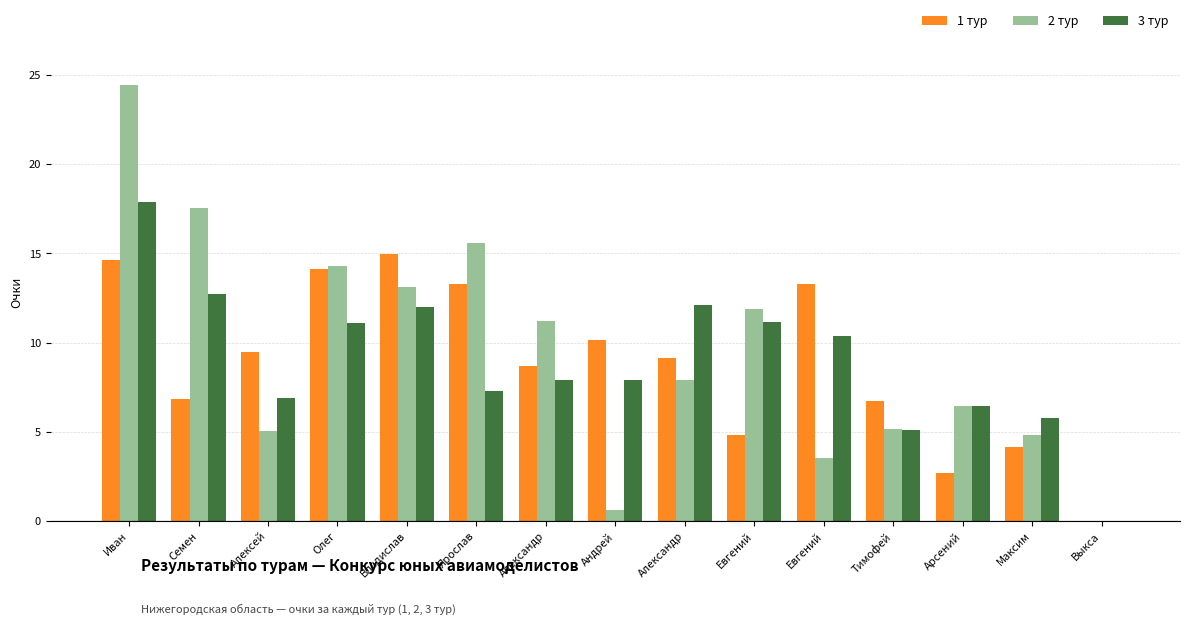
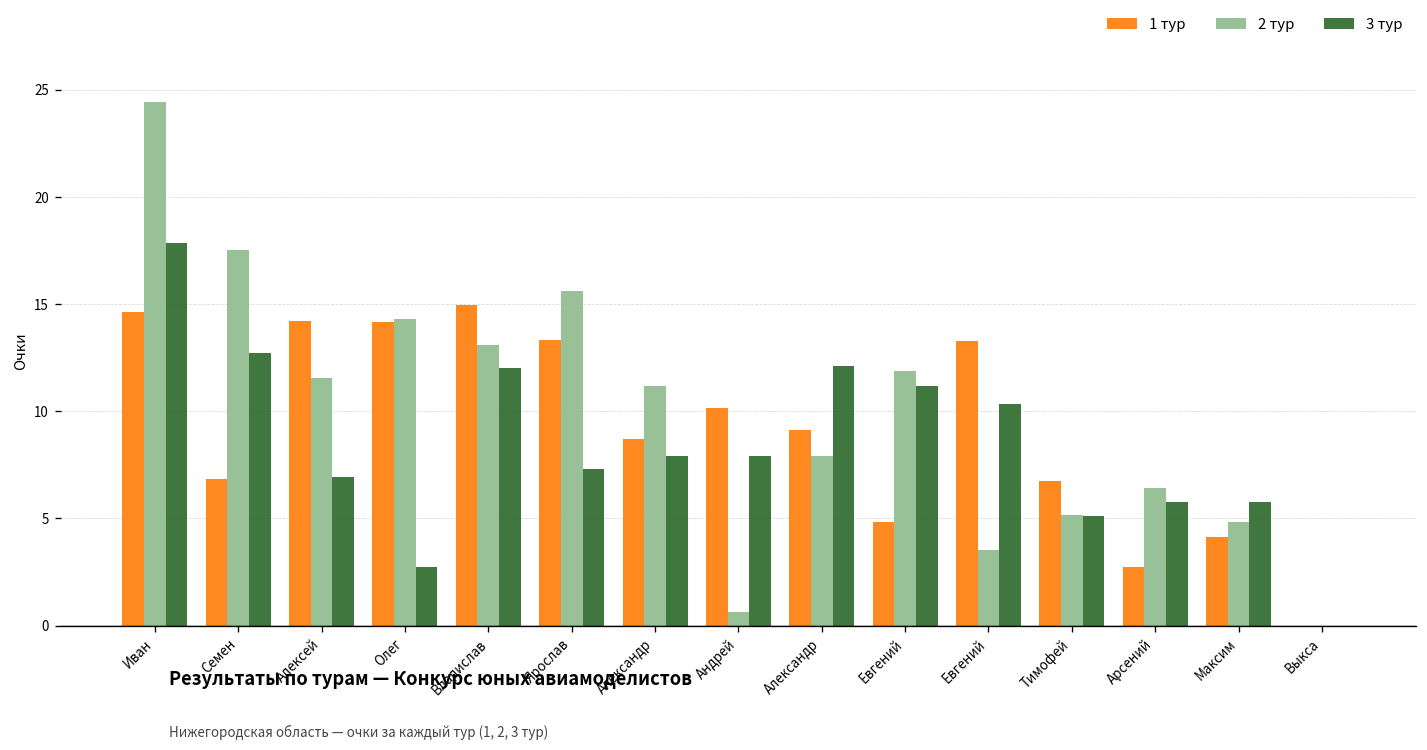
  {
    "1 тур": {
      "Иван": 14.6,
      "Семен": 6.9,
-     "Алексей": 9.5,
+     "Алексей": 14.2,
      "Олег": 14.2,
      "Владислав": 15.0,
      "Ярослав": 13.3,
      "Андрей": 10.2,
      "Тимофей": 6.8,
      "Арсений": 2.7,
      "Максим": 4.1,
      "Выкса": 0.0
    },
    "2 тур": {
      "Иван": 24.4,
      "Семен": 17.5,
-     "Алексей": 5.1,
+     "Алексей": 11.6,
      "Олег": 14.3,
      "Владислав": 13.1,
      "Ярослав": 15.6,
      "Андрей": 0.6,
      "Тимофей": 5.2,
      "Арсений": 6.4,
      "Максим": 4.8,
      "Выкса": 0.0
    },
    "3 тур": {
      "Иван": 17.9,
      "Семен": 12.7,
      "Алексей": 6.9,
-     "Олег": 11.1,
+     "Олег": 2.7,
      "Владислав": 12.0,
      "Ярослав": 7.3,
      "Андрей": 7.9,
      "Тимофей": 5.1,
-     "Арсений": 6.5,
+     "Арсений": 5.8,
      "Максим": 5.8,
      "Выкса": 0.0
    }
  }
